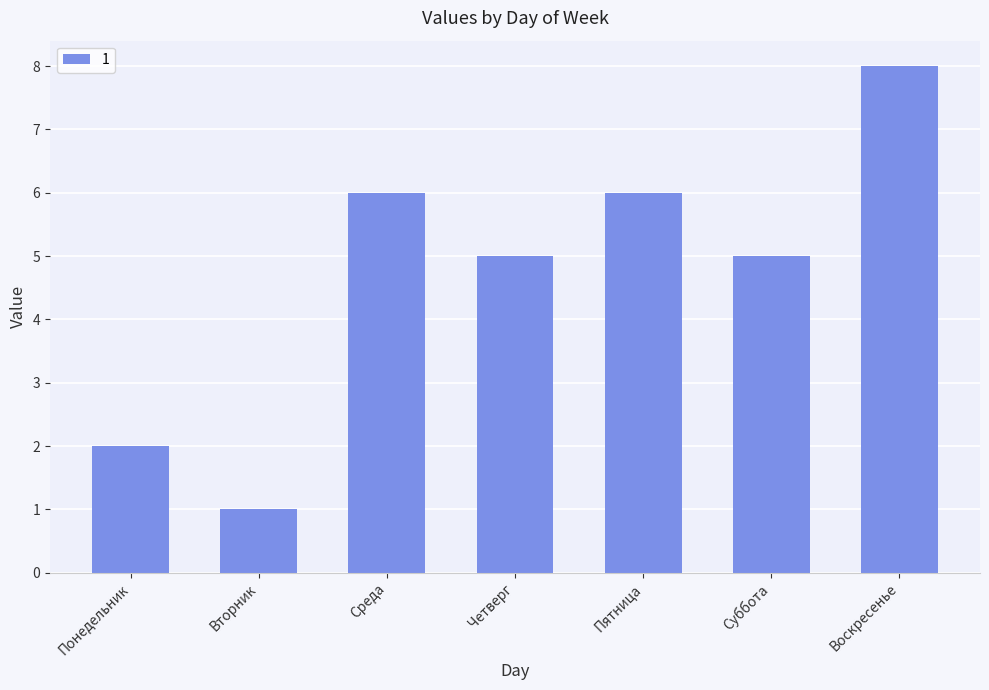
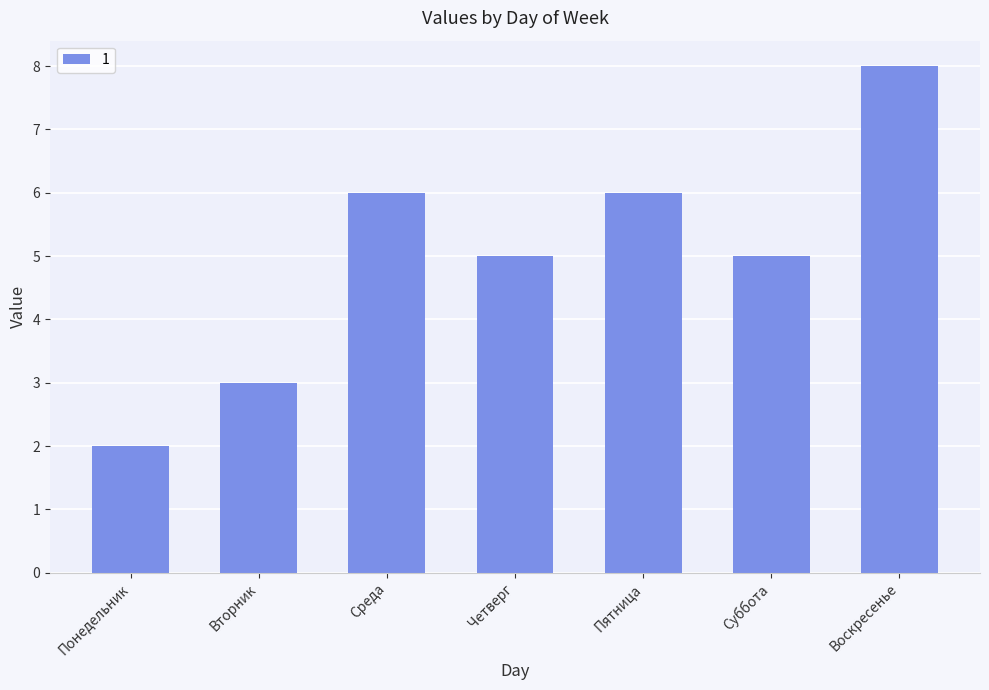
  {
    "Понедельник": 2,
-   "Вторник": 1,
+   "Вторник": 3,
    "Среда": 6,
    "Четверг": 5,
    "Пятница": 6,
    "Суббота": 5,
    "Воскресенье": 8
  }
